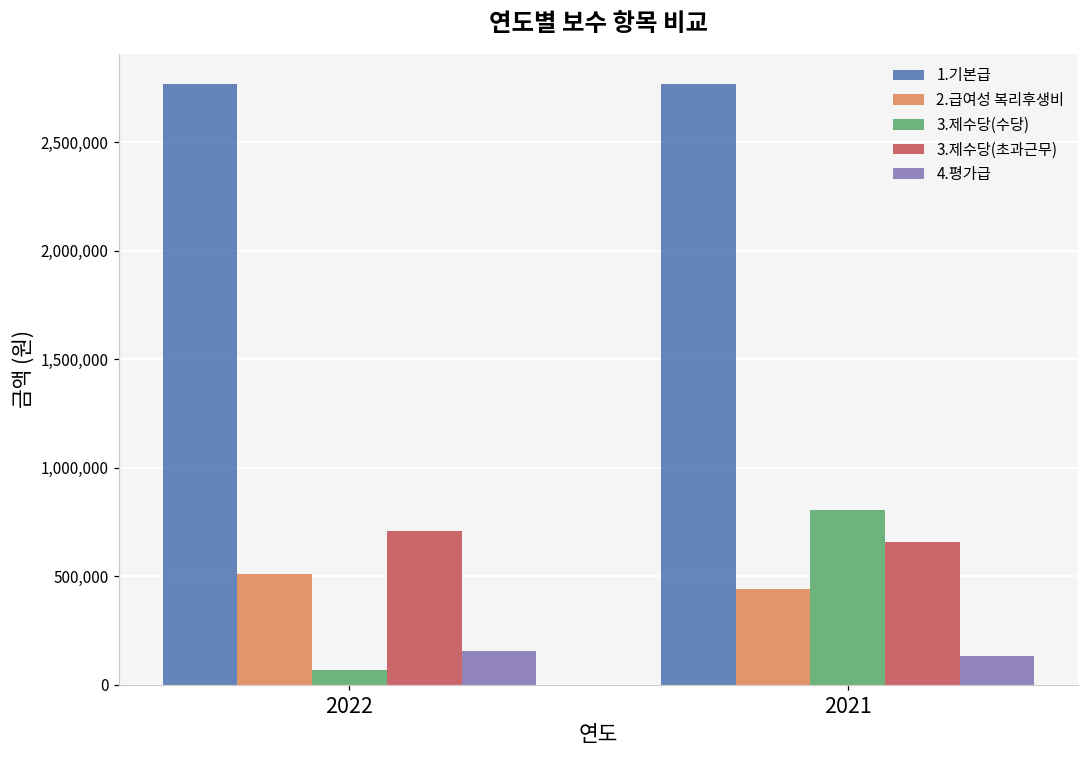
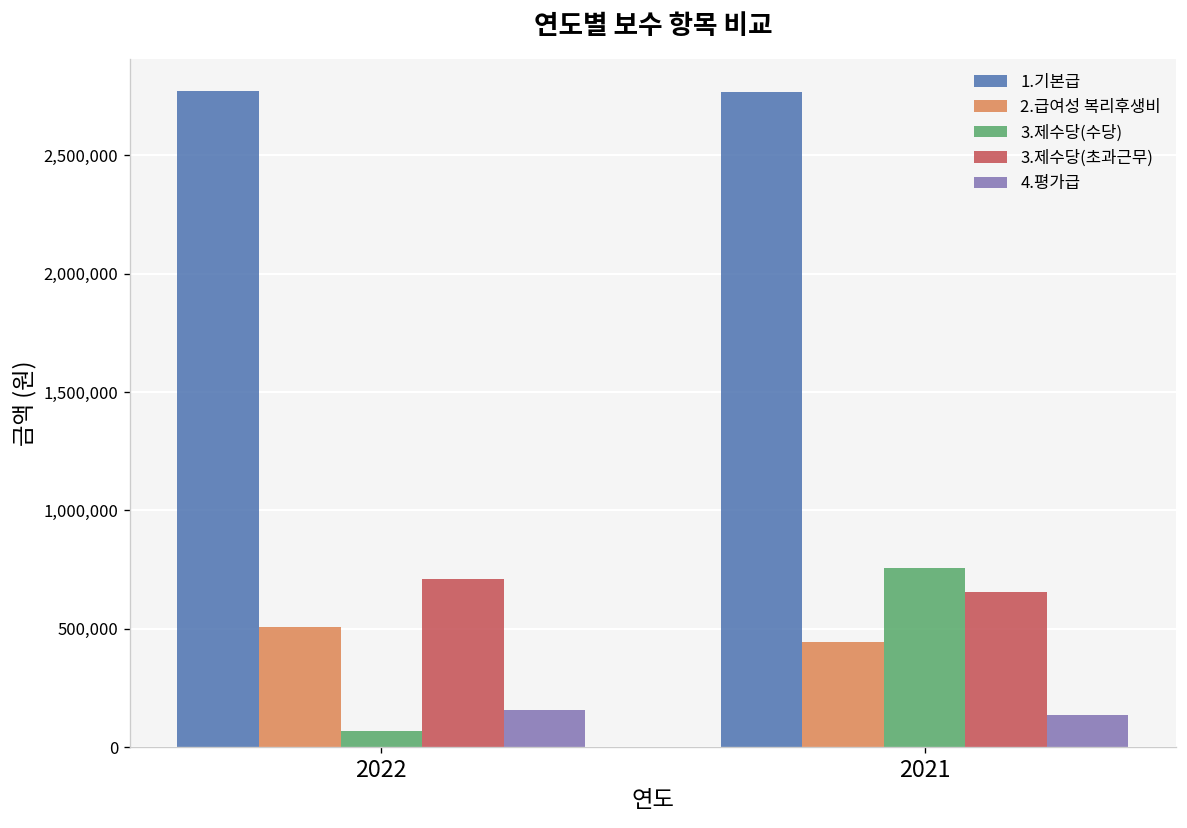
  {
    "3.제수당(수당)": {
      "2022": "70,000",
-     "2021": "810,000"
+     "2021": "760,000"
    }
  }
